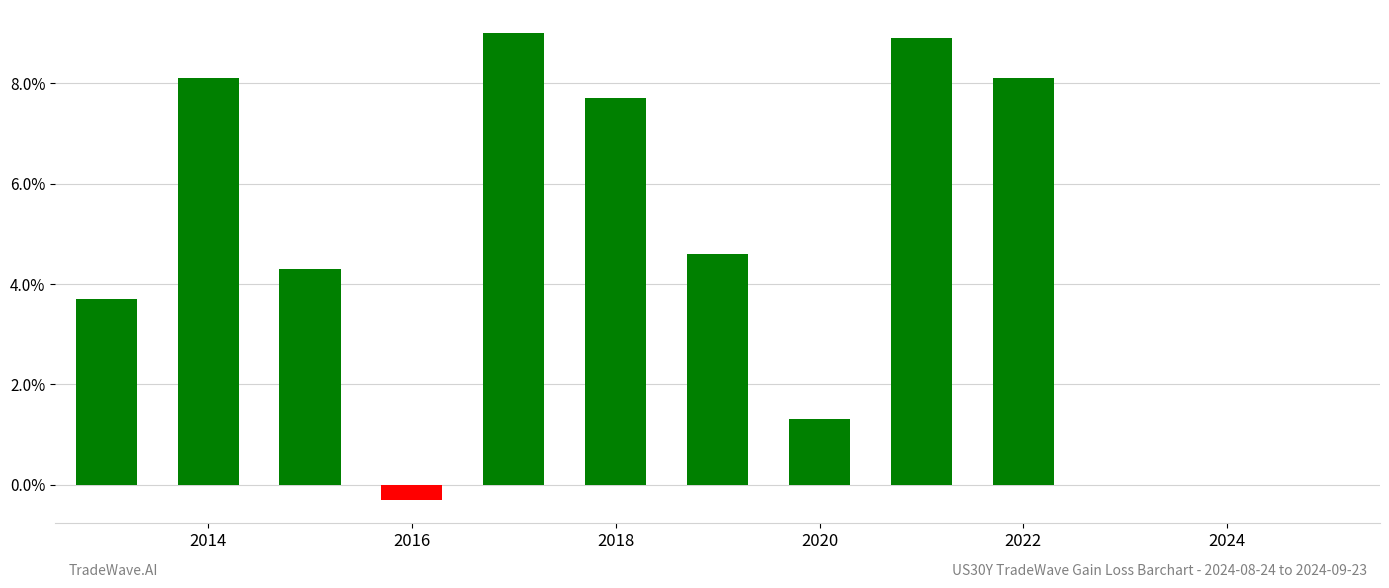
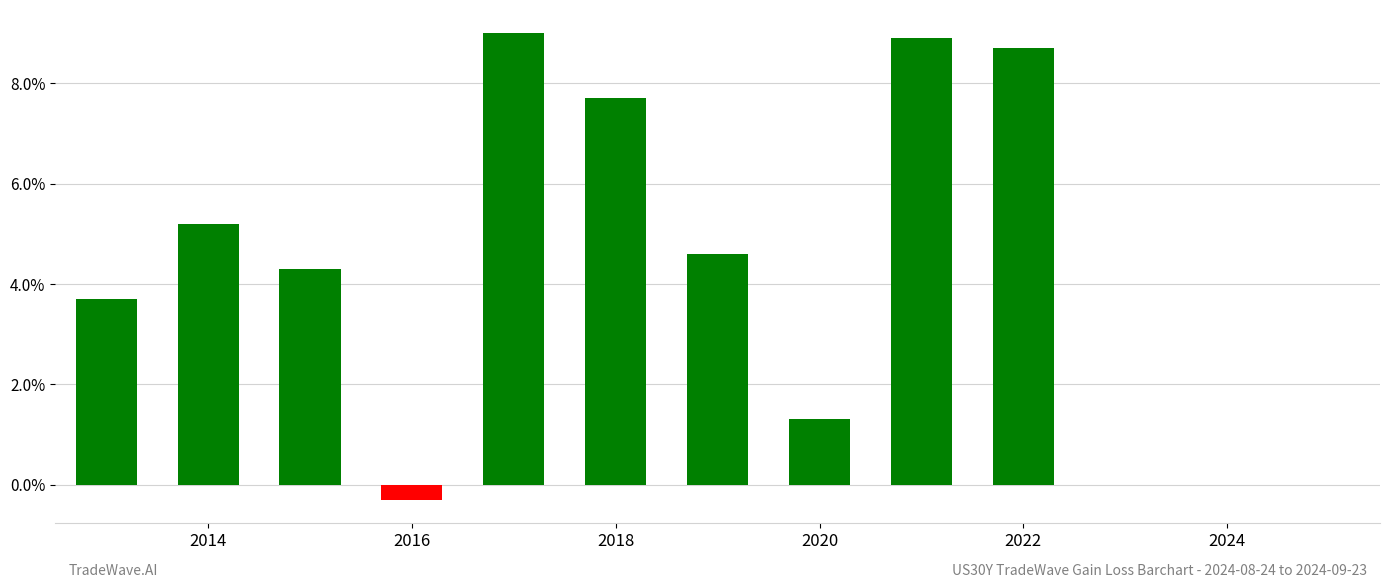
  {
-   "2014": "8.1%",
+   "2014": "5.2%",
    "2016": "-0.3%",
    "2018": "7.7%",
    "2020": "1.3%",
-   "2022": "8.1%",
+   "2022": "8.7%",
    "2024": "0.0%"
  }
